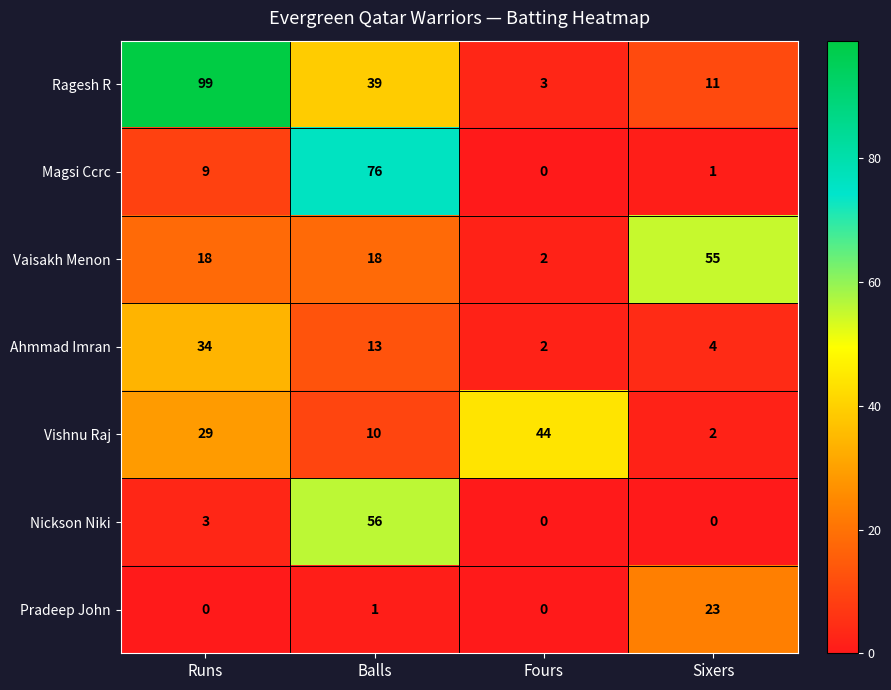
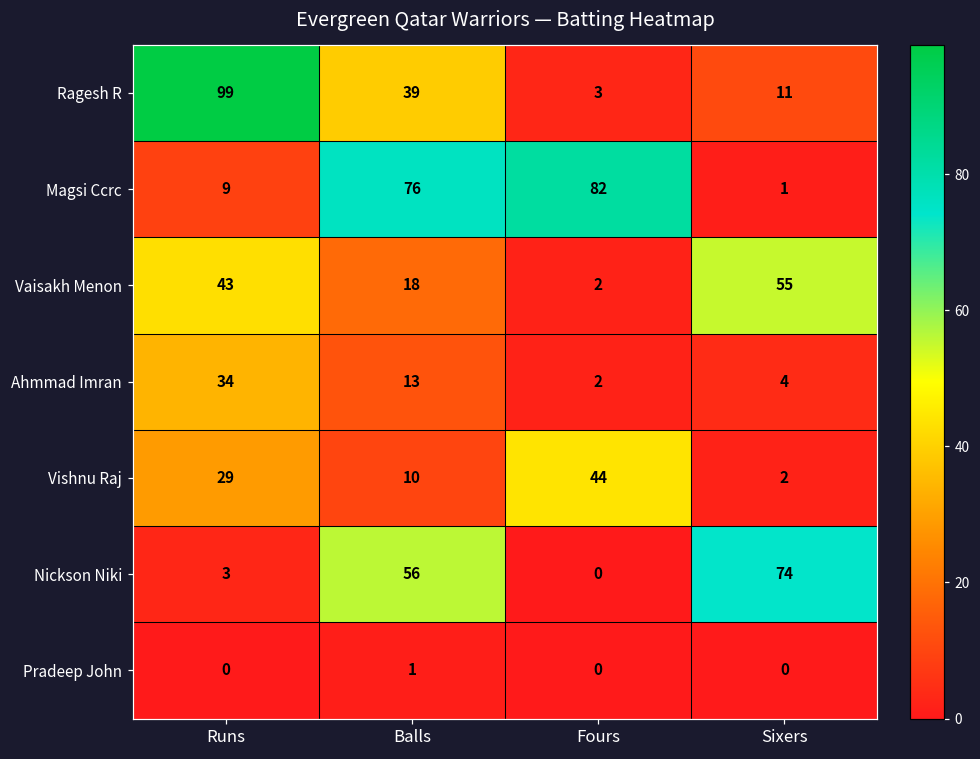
  {
    "Ragesh R": {
      "Runs": 99,
      "Balls": 39,
      "Fours": 3,
      "Sixers": 11
    },
    "Magsi Ccrc": {
      "Runs": 9,
      "Balls": 76,
-     "Fours": 0,
+     "Fours": 82,
      "Sixers": 1
    },
    "Vaisakh Menon": {
-     "Runs": 18,
+     "Runs": 43,
      "Balls": 18,
      "Fours": 2,
      "Sixers": 55
    },
    "Ahmmad Imran": {
      "Runs": 34,
      "Balls": 13,
      "Fours": 2,
      "Sixers": 4
    },
    "Vishnu Raj": {
      "Runs": 29,
      "Balls": 10,
      "Fours": 44,
      "Sixers": 2
    },
    "Nickson Niki": {
      "Runs": 3,
      "Balls": 56,
      "Fours": 0,
-     "Sixers": 0
+     "Sixers": 74
    },
    "Pradeep John": {
      "Runs": 0,
      "Balls": 1,
      "Fours": 0,
-     "Sixers": 23
+     "Sixers": 0
    }
  }
